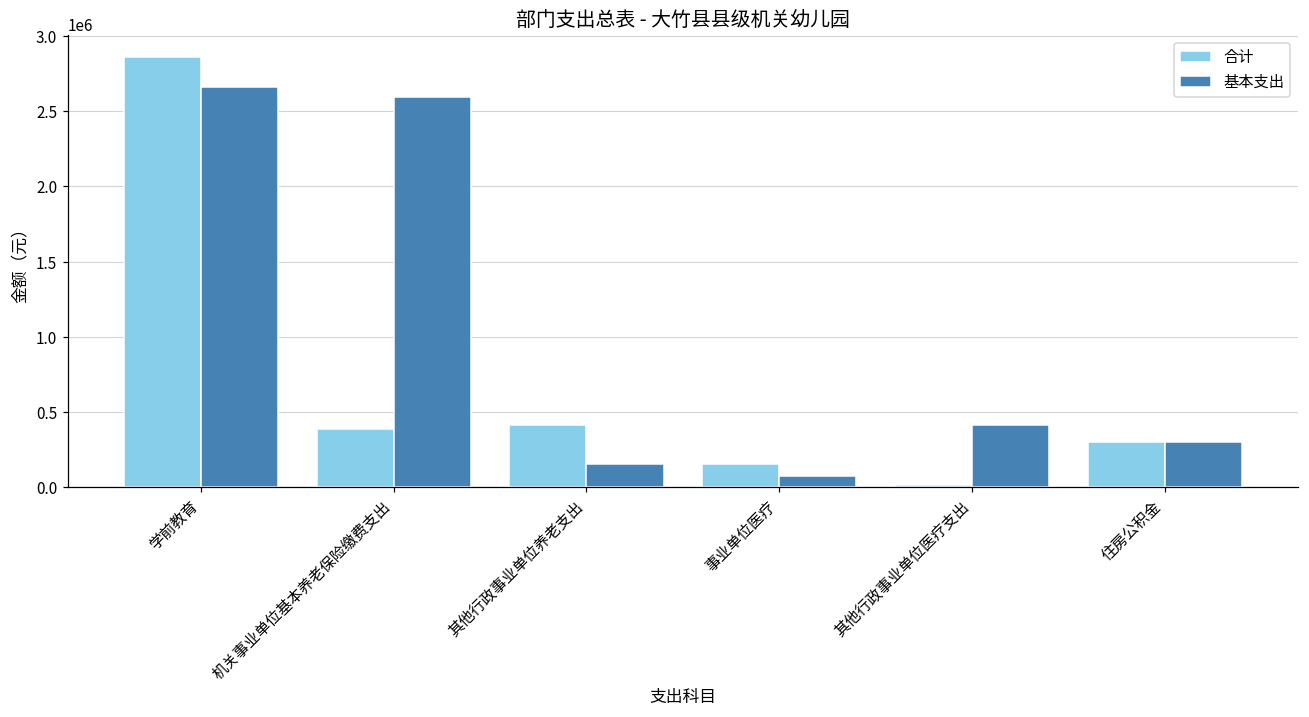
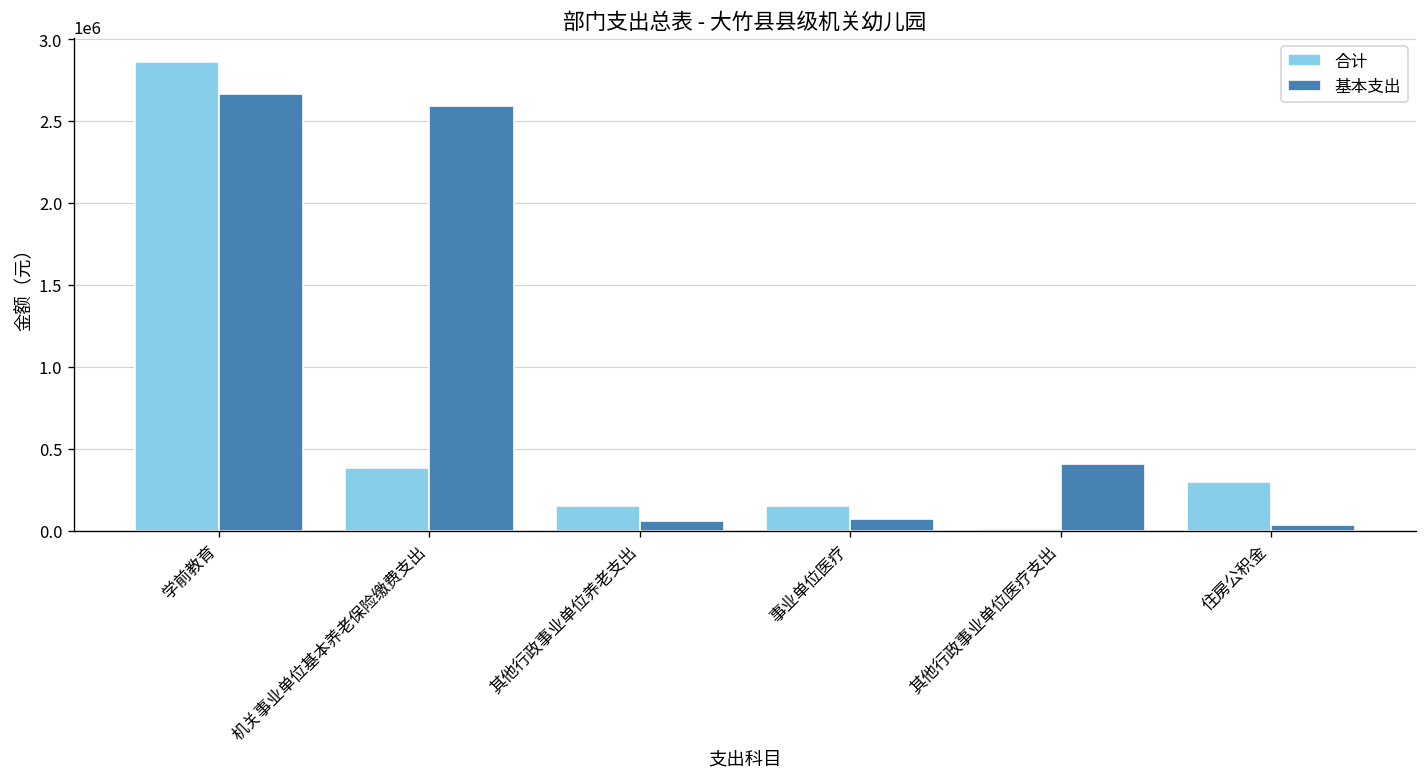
  {
    "合计": {
      "学前教育": 2860000,
      "机关事业单位基本养老保险缴费支出": 380000,
-     "其他行政事业单位养老支出": 410000,
+     "其他行政事业单位养老支出": 150000,
      "事业单位医疗": 150000,
      "住房公积金": 300000
    },
    "基本支出": {
      "学前教育": 2660000,
      "机关事业单位基本养老保险缴费支出": 2590000,
-     "其他行政事业单位养老支出": 150000,
+     "其他行政事业单位养老支出": 60000,
      "事业单位医疗": 70000,
      "其他行政事业单位医疗支出": 410000,
-     "住房公积金": 300000
+     "住房公积金": 40000
    }
  }
